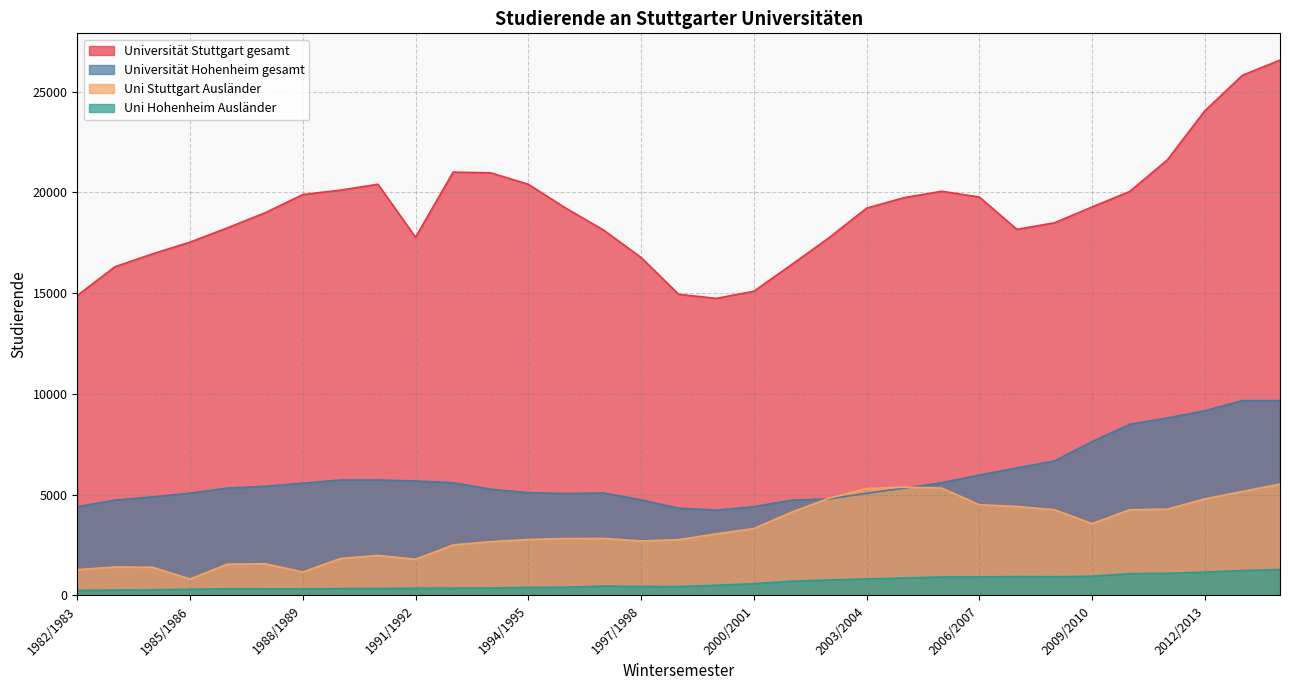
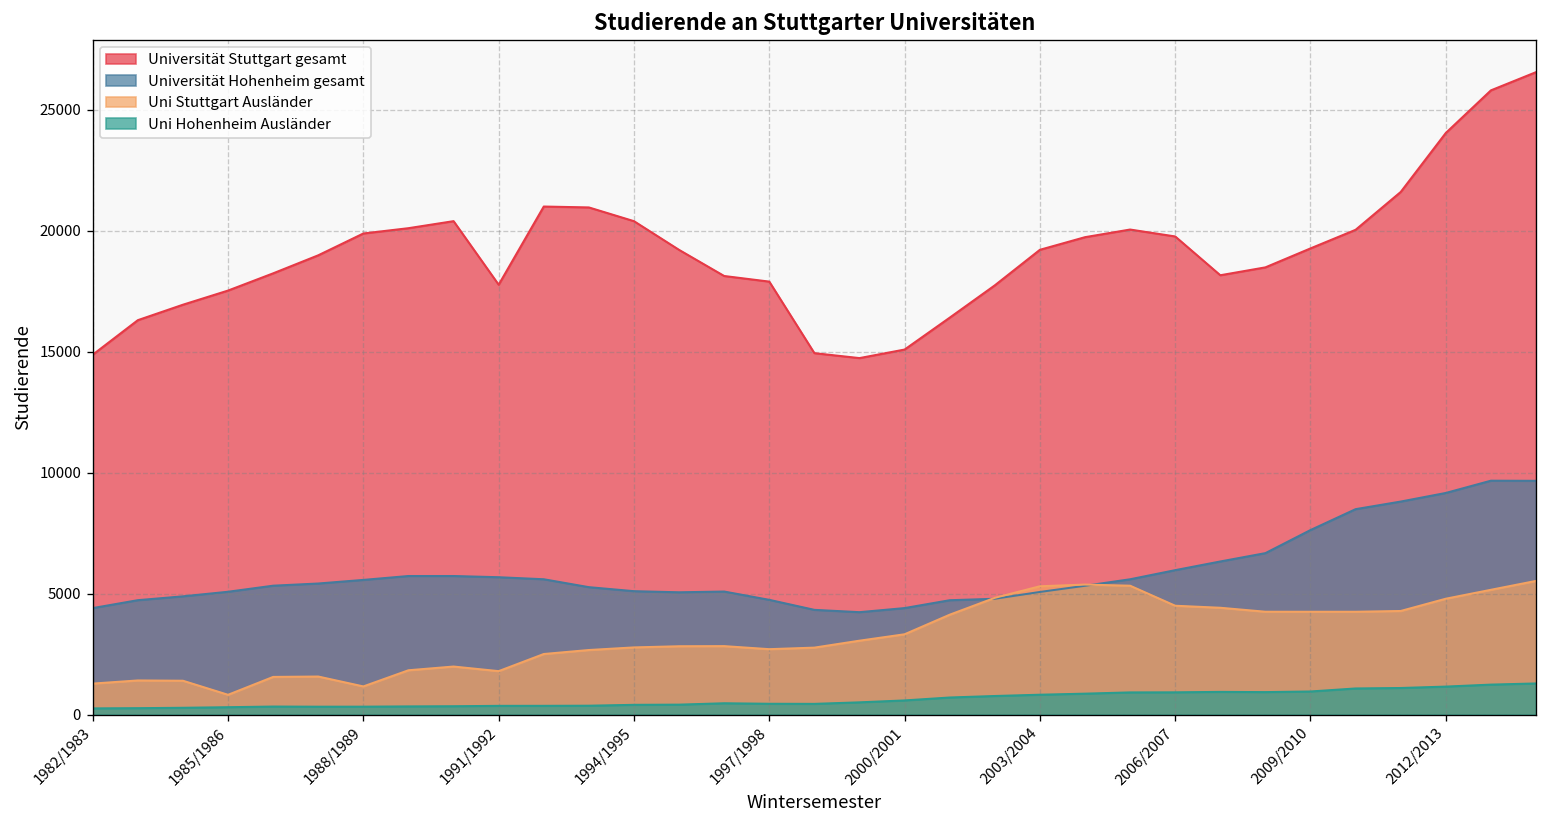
  {
    "Universität Stuttgart gesamt": {
      "1982/1983": 14900,
      "1985/1986": 17500,
      "1988/1989": 19900,
      "1991/1992": 17800,
      "1994/1995": 20400,
-     "1997/1998": 16800,
+     "1997/1998": 17900,
      "2000/2001": 15100,
      "2003/2004": 19200,
      "2006/2007": 19800,
      "2009/2010": 19300,
      "2012/2013": 24000
    },
    "Uni Stuttgart Ausländer": {
      "1982/1983": 1300,
      "1985/1986": 800,
      "1988/1989": 1200,
      "1991/1992": 1800,
      "1994/1995": 2800,
      "1997/1998": 2700,
      "2000/2001": 3300,
      "2003/2004": 5300,
      "2006/2007": 4500,
-     "2009/2010": 3600,
+     "2009/2010": 4300,
      "2012/2013": 4800
    }
  }
